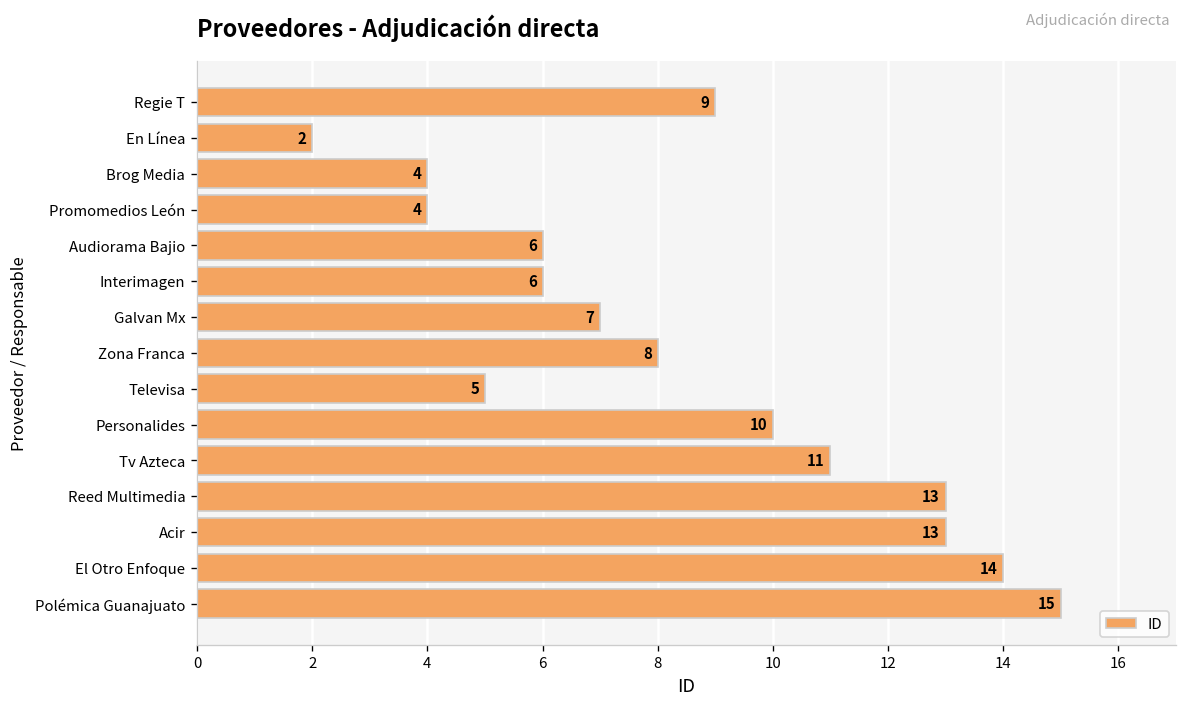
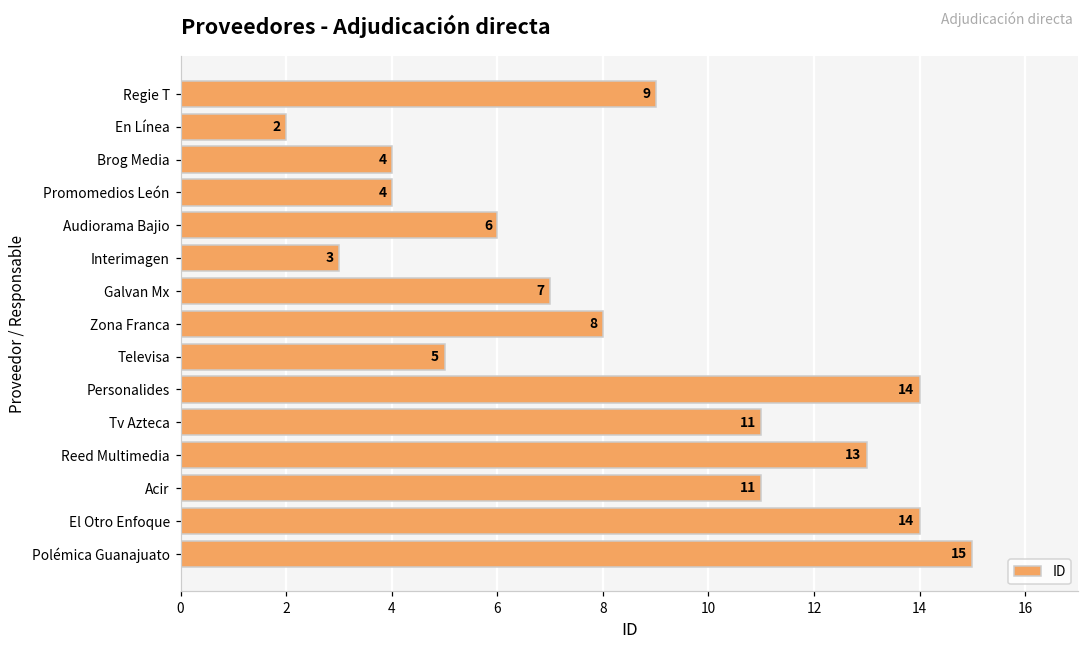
  {
    "Regie T": 9,
    "En Línea": 2,
    "Brog Media": 4,
    "Promomedios León": 4,
    "Audiorama Bajio": 6,
-   "Interimagen": 6,
+   "Interimagen": 3,
    "Galvan Mx": 7,
    "Zona Franca": 8,
    "Televisa": 5,
-   "Personalides": 10,
+   "Personalides": 14,
    "Tv Azteca": 11,
    "Reed Multimedia": 13,
-   "Acir": 13,
+   "Acir": 11,
    "El Otro Enfoque": 14,
    "Polémica Guanajuato": 15
  }
